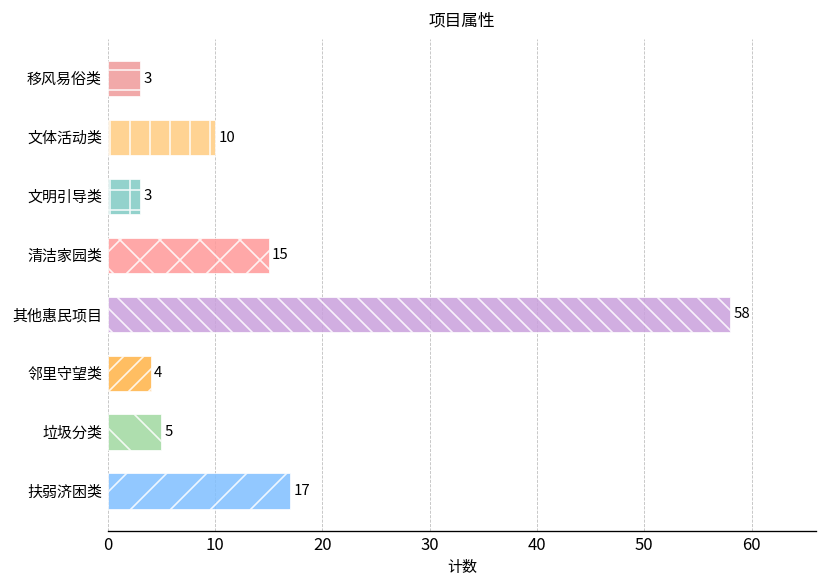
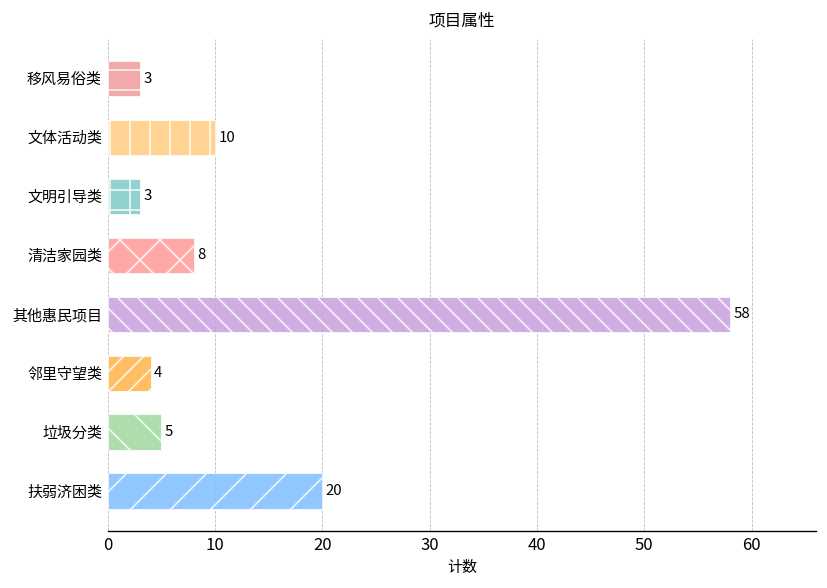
  {
    "移风易俗类": 3,
    "文体活动类": 10,
    "文明引导类": 3,
-   "清洁家园类": 15,
+   "清洁家园类": 8,
    "其他惠民项目": 58,
    "邻里守望类": 4,
    "垃圾分类": 5,
-   "扶弱济困类": 17
+   "扶弱济困类": 20
  }
